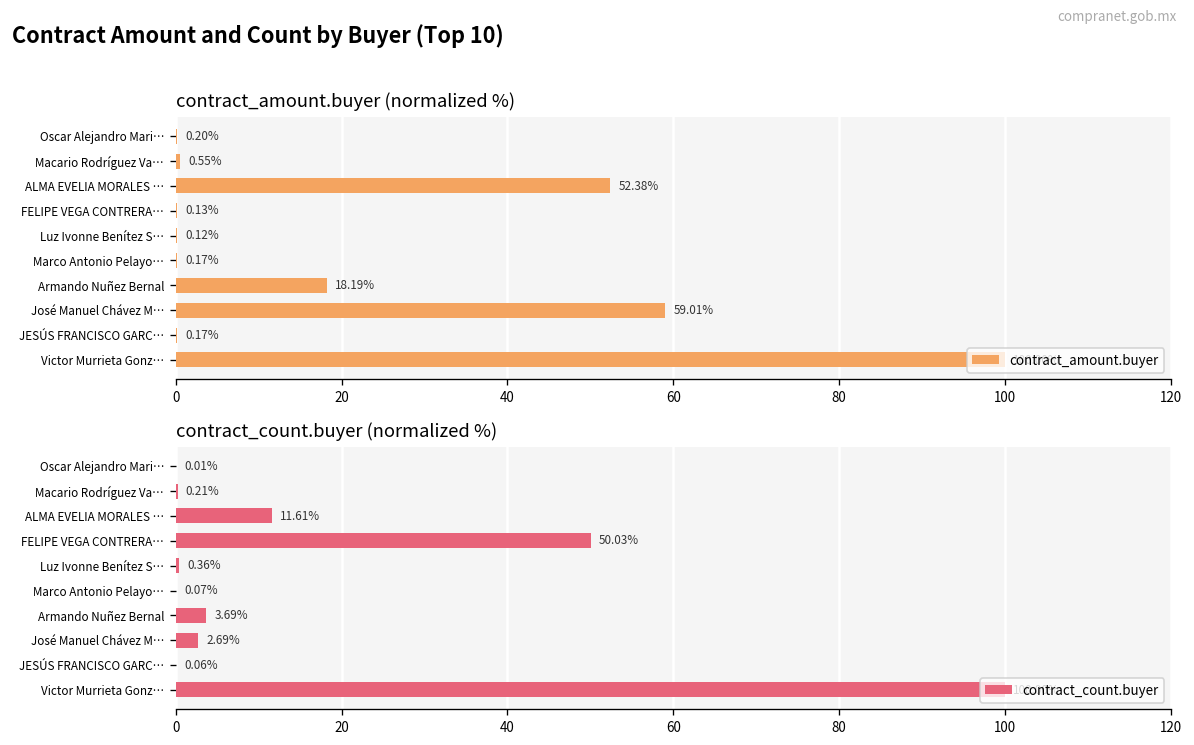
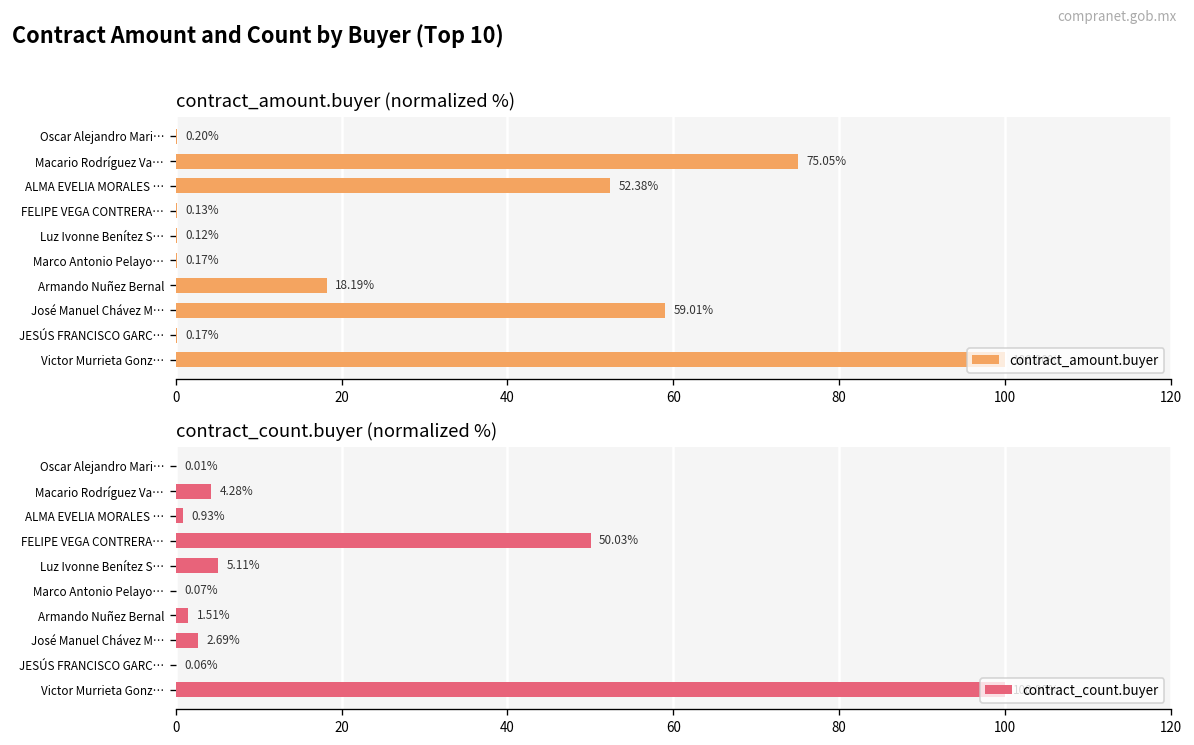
  {
    "contract_amount.buyer (normalized %)": {
      "Oscar Alejandro Mari…": "0.20%",
-     "Macario Rodríguez Va…": "0.55%",
+     "Macario Rodríguez Va…": "75.05%",
      "ALMA EVELIA MORALES …": "52.38%",
      "FELIPE VEGA CONTRERA…": "0.13%",
      "Luz Ivonne Benítez S…": "0.12%",
      "Marco Antonio Pelayo…": "0.17%",
      "Armando Nuñez Bernal": "18.19%",
      "José Manuel Chávez M…": "59.01%",
      "JESÚS FRANCISCO GARC…": "0.17%"
    },
    "contract_count.buyer (normalized %)": {
      "Oscar Alejandro Mari…": "0.01%",
-     "Macario Rodríguez Va…": "0.21%",
-     "ALMA EVELIA MORALES …": "11.61%",
+     "Macario Rodríguez Va…": "4.28%",
+     "ALMA EVELIA MORALES …": "0.93%",
      "FELIPE VEGA CONTRERA…": "50.03%",
-     "Luz Ivonne Benítez S…": "0.36%",
+     "Luz Ivonne Benítez S…": "5.11%",
      "Marco Antonio Pelayo…": "0.07%",
-     "Armando Nuñez Bernal": "3.69%",
+     "Armando Nuñez Bernal": "1.51%",
      "José Manuel Chávez M…": "2.69%",
      "JESÚS FRANCISCO GARC…": "0.06%"
    }
  }
